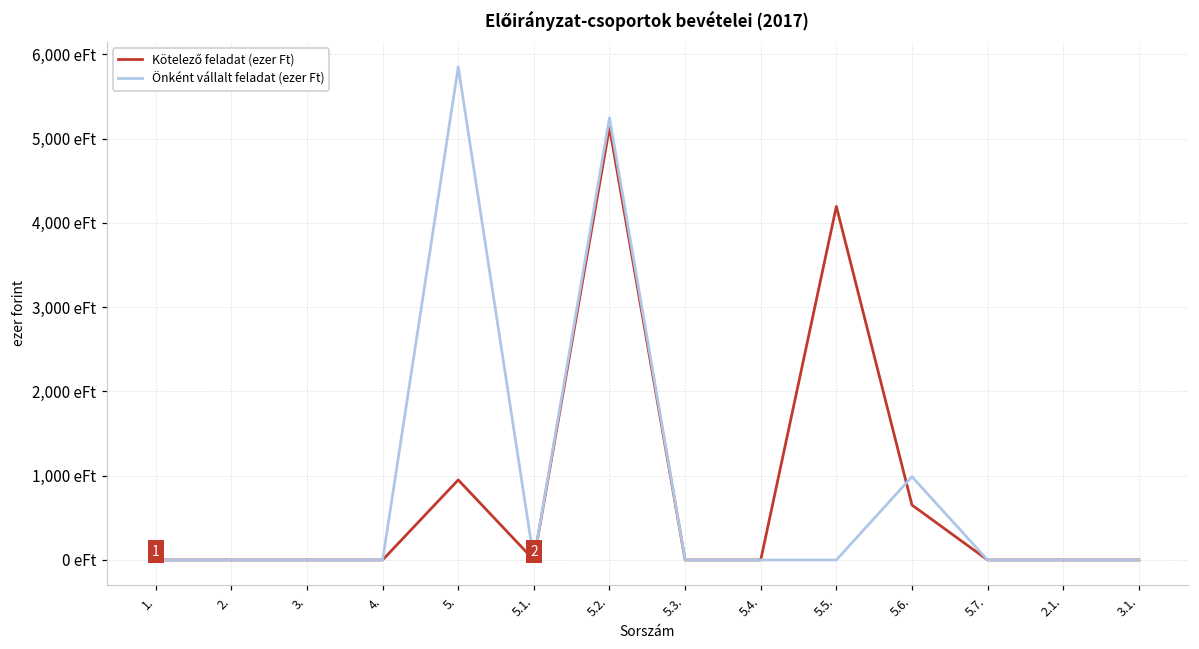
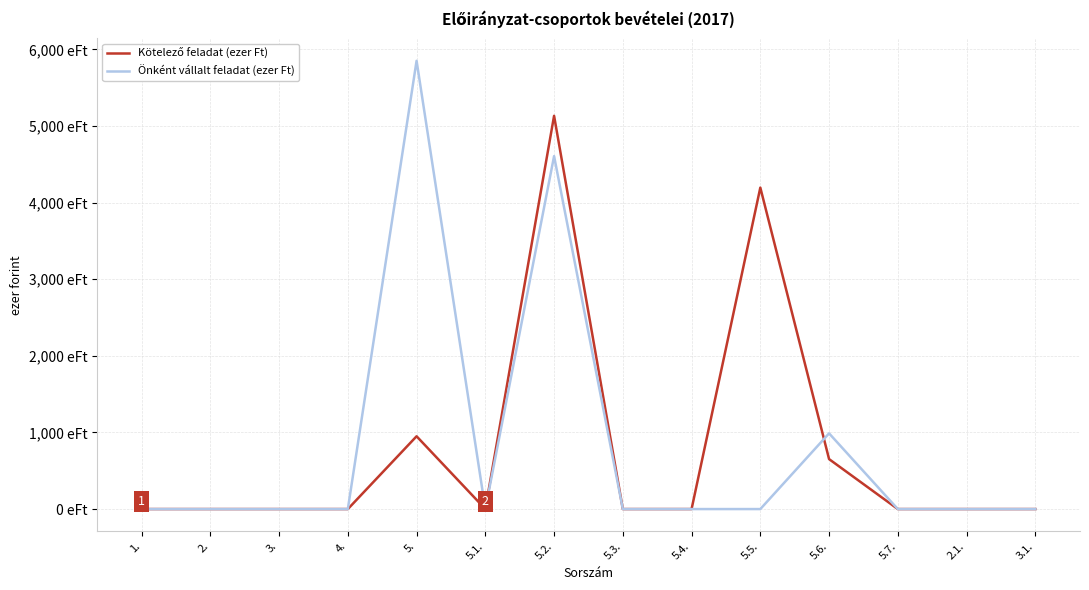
  {
    "Kötelező feladat (ezer Ft)": {
      "5.": "1,000 eFt",
      "5.2.": "5,100 eFt",
      "5.5.": "4,200 eFt",
      "5.6.": "700 eFt"
    },
    "Önként vállalt feladat (ezer Ft)": {
      "5.": "5,900 eFt",
-     "5.2.": "5,200 eFt",
+     "5.2.": "4,600 eFt",
      "5.5.": "0 eFt",
      "5.6.": "1,000 eFt"
    }
  }
